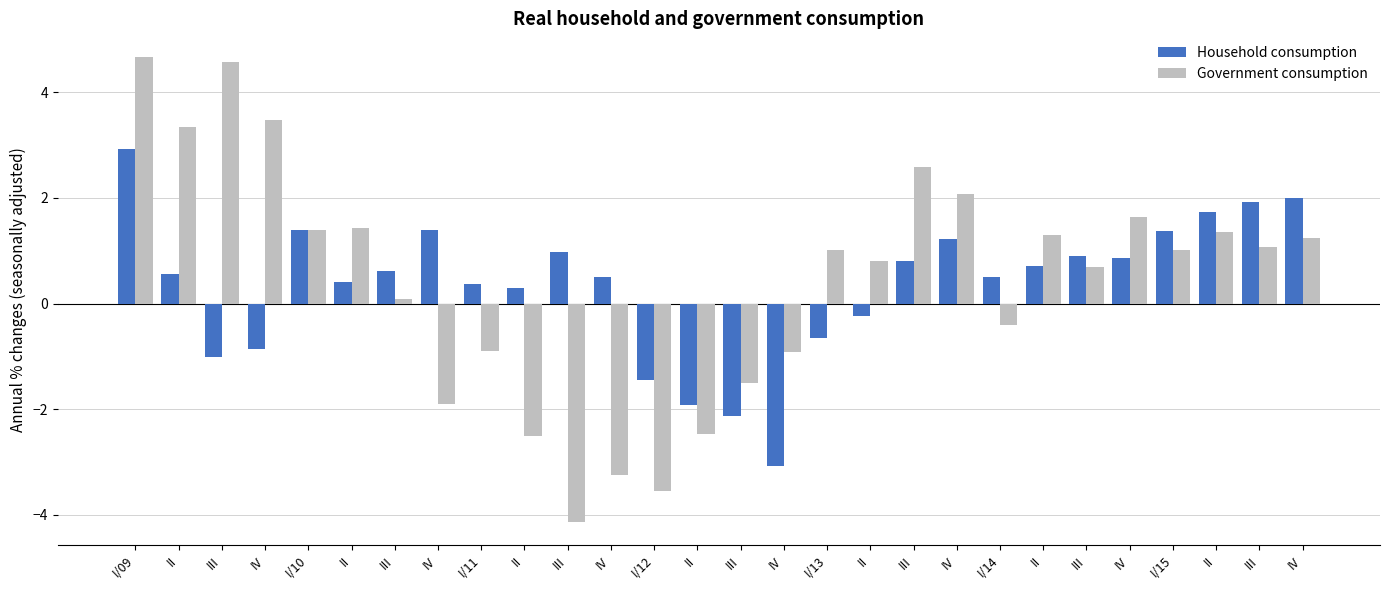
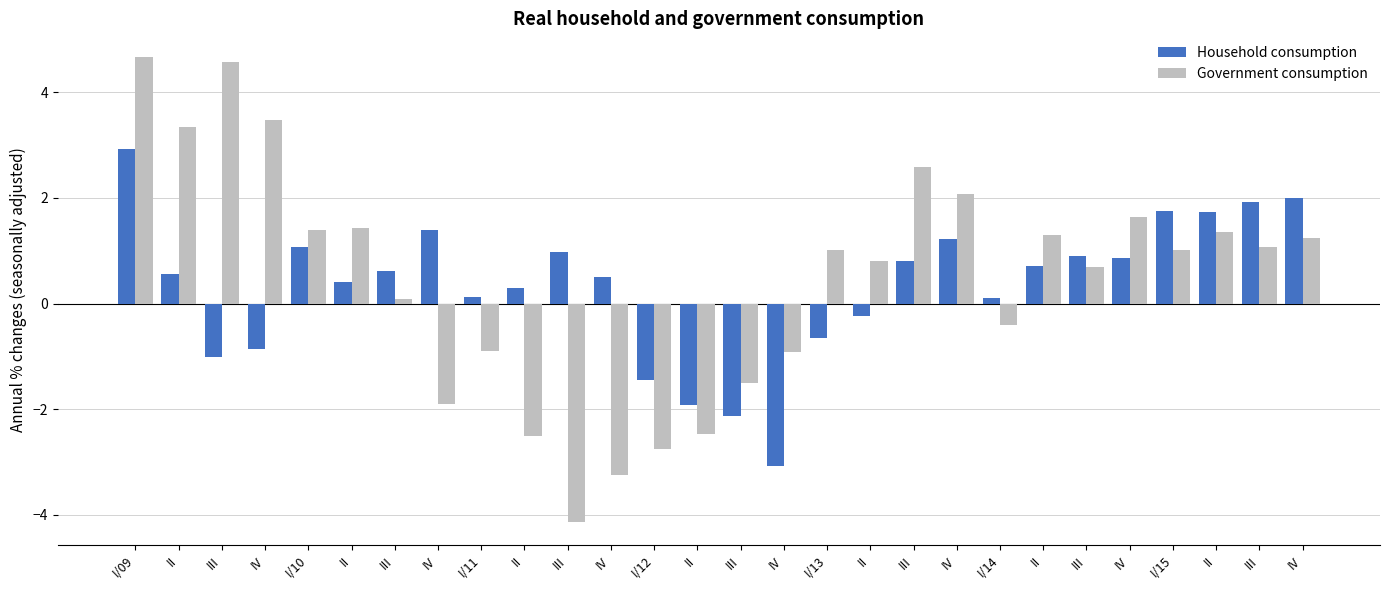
  {
    "Household consumption": {
      "I/09": 2.9,
-     "I/10": 1.4,
-     "I/11": 0.4,
+     "I/10": 1.1,
+     "I/11": 0.1,
      "I/12": -1.4,
      "I/13": -0.6,
-     "I/14": 0.5,
-     "I/15": 1.4
+     "I/14": 0.1,
+     "I/15": 1.7
    },
    "Government consumption": {
      "I/09": 4.7,
      "I/10": 1.4,
      "I/11": -0.9,
-     "I/12": -3.5,
+     "I/12": -2.8,
      "I/13": 1.0,
      "I/14": -0.4,
      "I/15": 1.0
    }
  }
